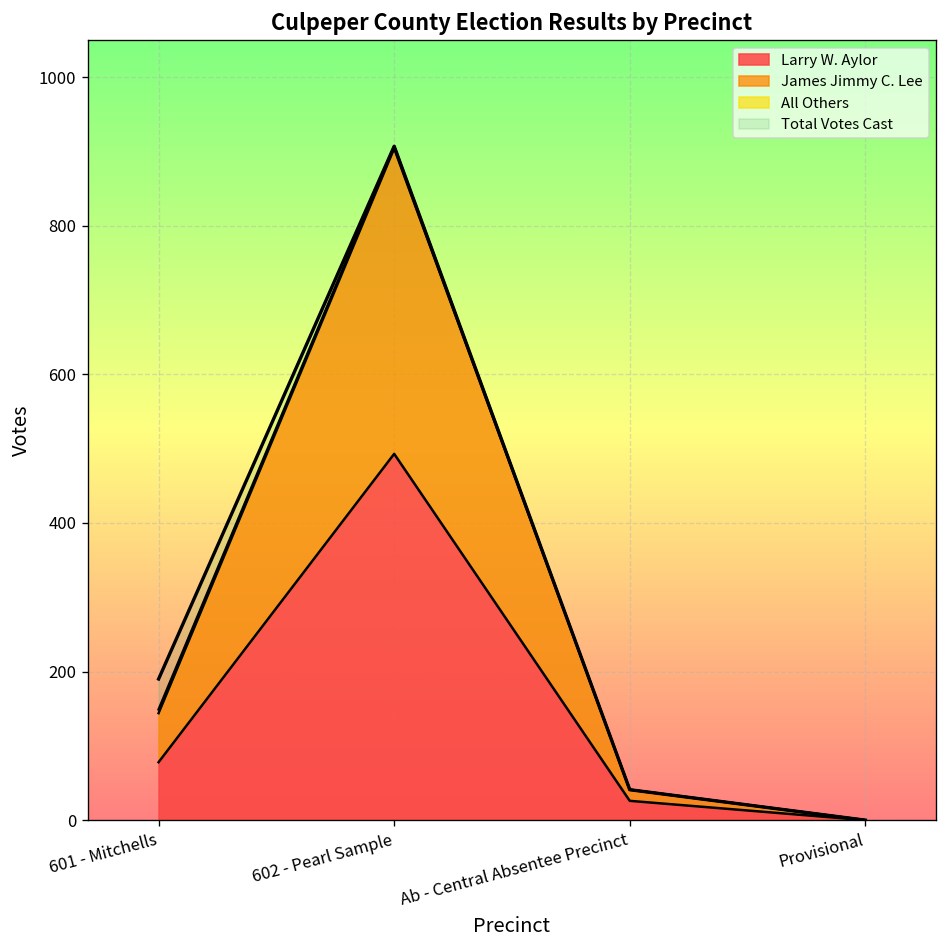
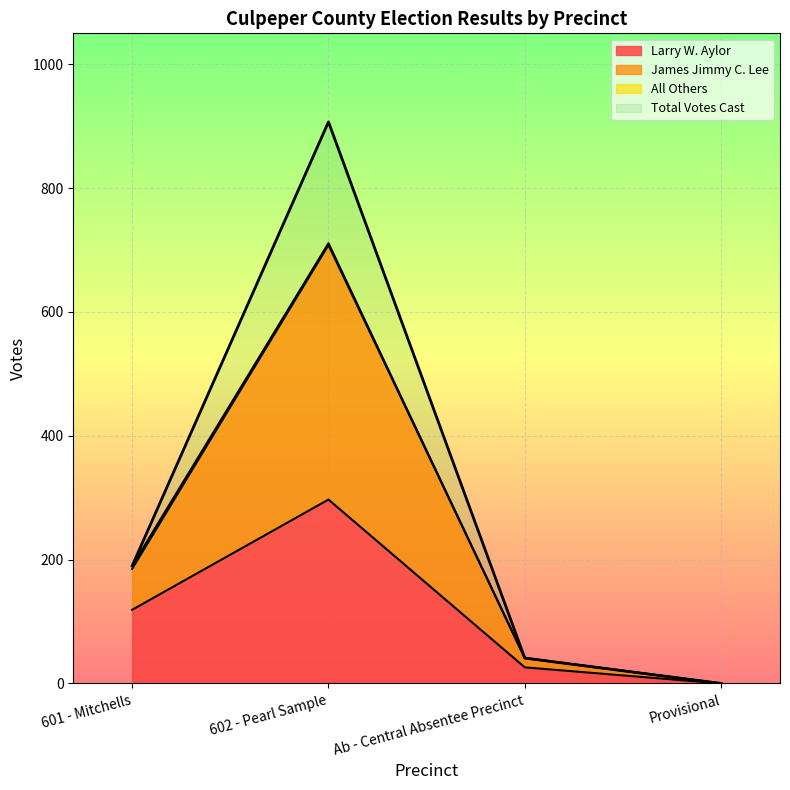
  {
    "Larry W. Aylor": {
-     "601 - Mitchells": 80,
-     "602 - Pearl Sample": 490,
+     "601 - Mitchells": 120,
+     "602 - Pearl Sample": 300,
      "Ab - Central Absentee Precinct": 30
    },
    "James Jimmy C. Lee": {
      "601 - Mitchells": 70
    }
  }
